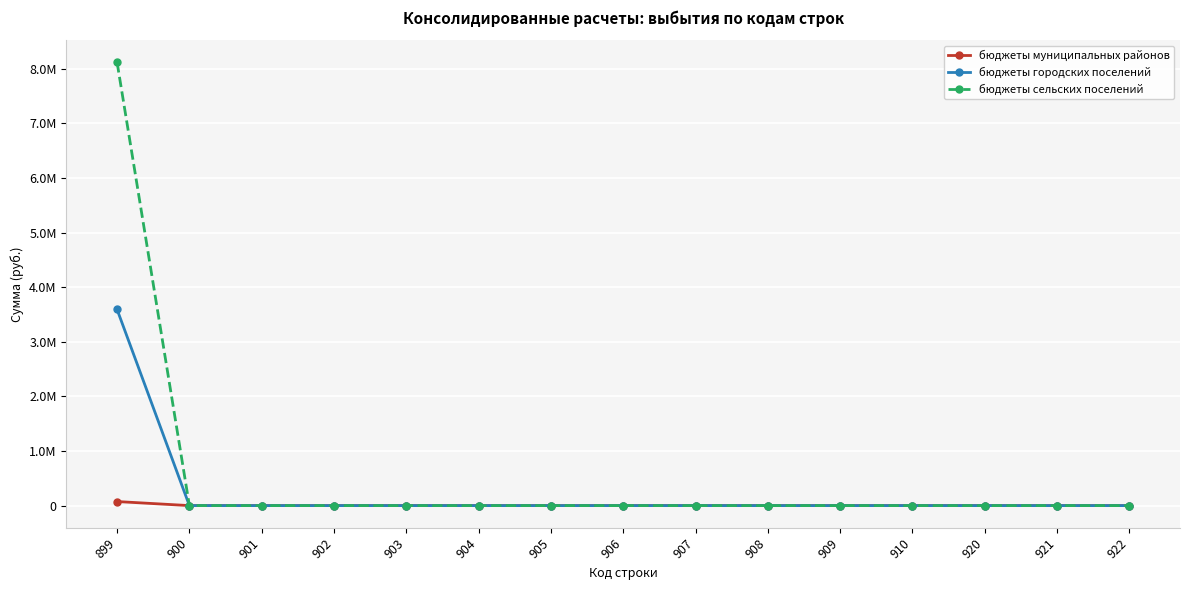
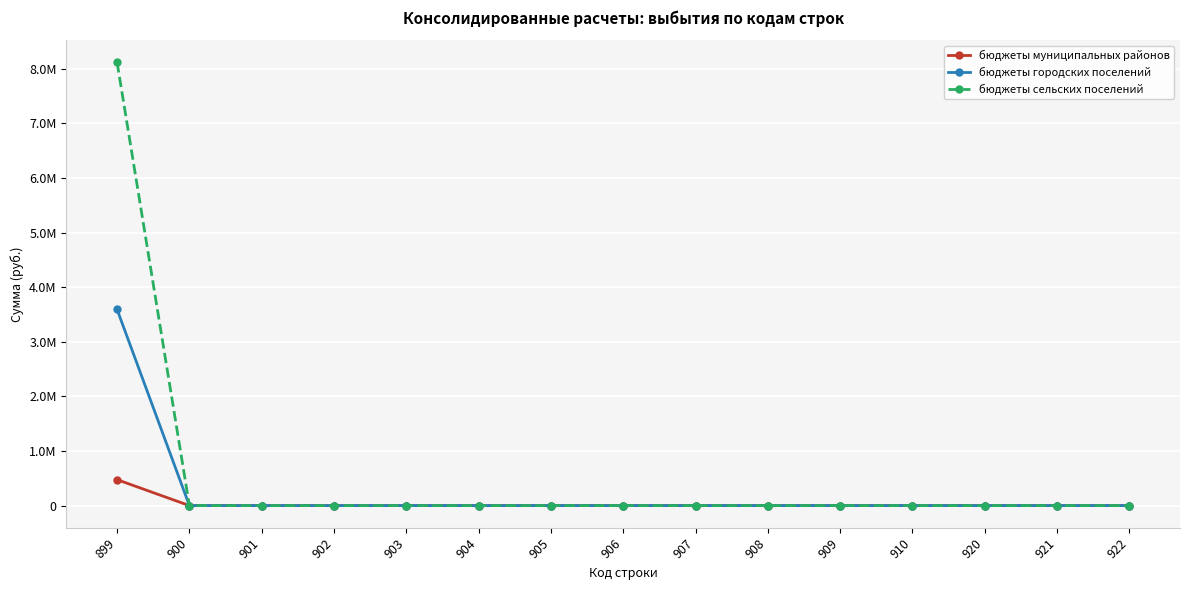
  {
    "бюджеты муниципальных районов": {
-     "899": 100000
+     "899": 500000
    },
    "бюджеты городских поселений": {
      "899": 3600000
    },
    "бюджеты сельских поселений": {
      "899": 8100000
    }
  }
